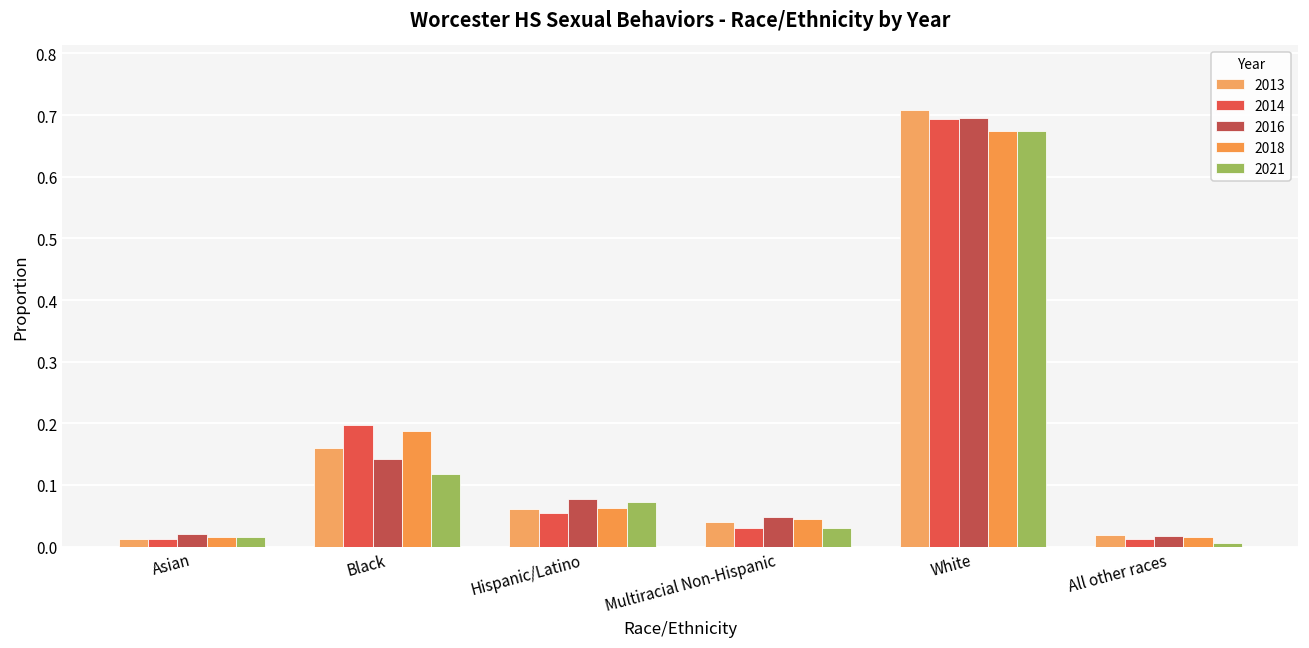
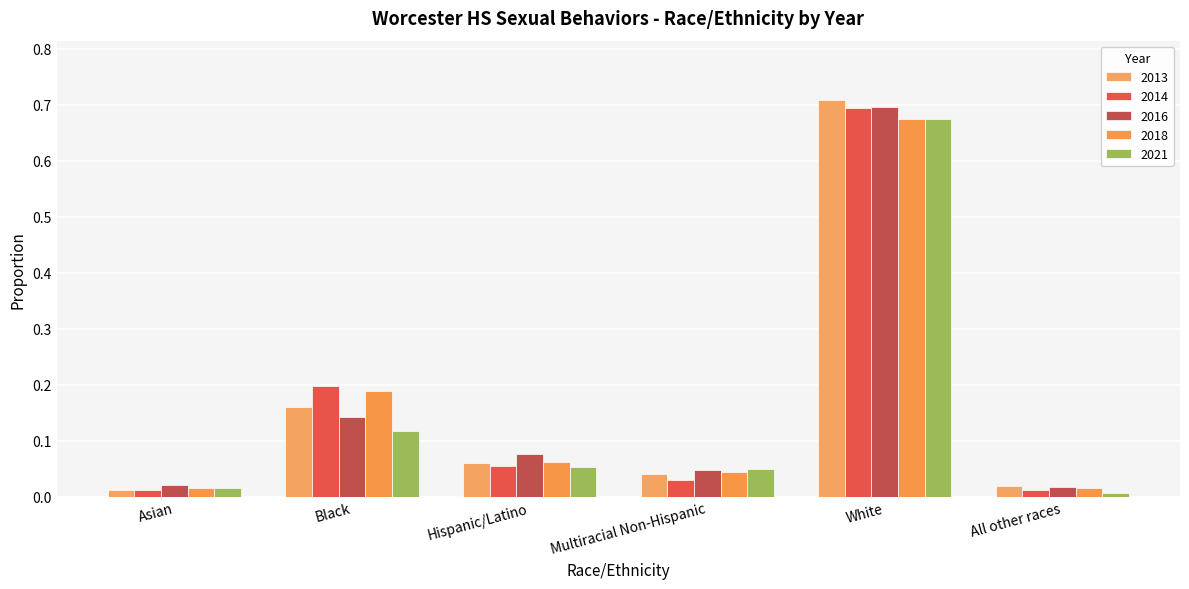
  {
    "2021": {
      "Asian": 0.02,
      "Black": 0.12,
-     "Hispanic/Latino": 0.07,
-     "Multiracial Non-Hispanic": 0.03,
+     "Hispanic/Latino": 0.05,
+     "Multiracial Non-Hispanic": 0.05,
      "White": 0.67,
      "All other races": 0.01
    }
  }
